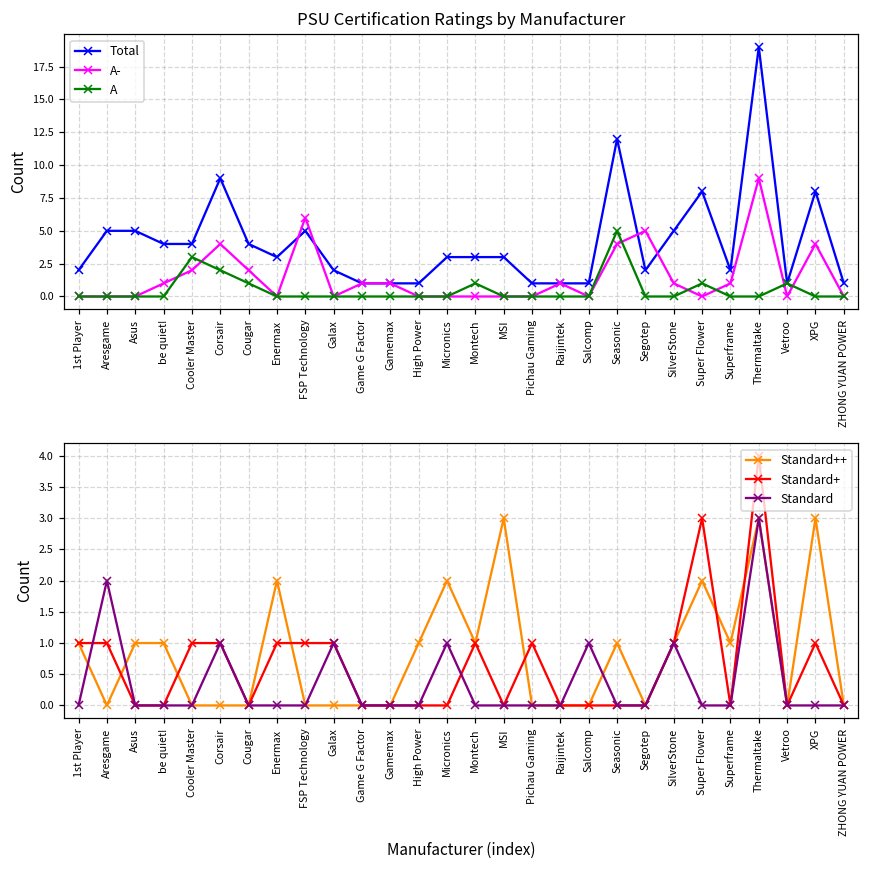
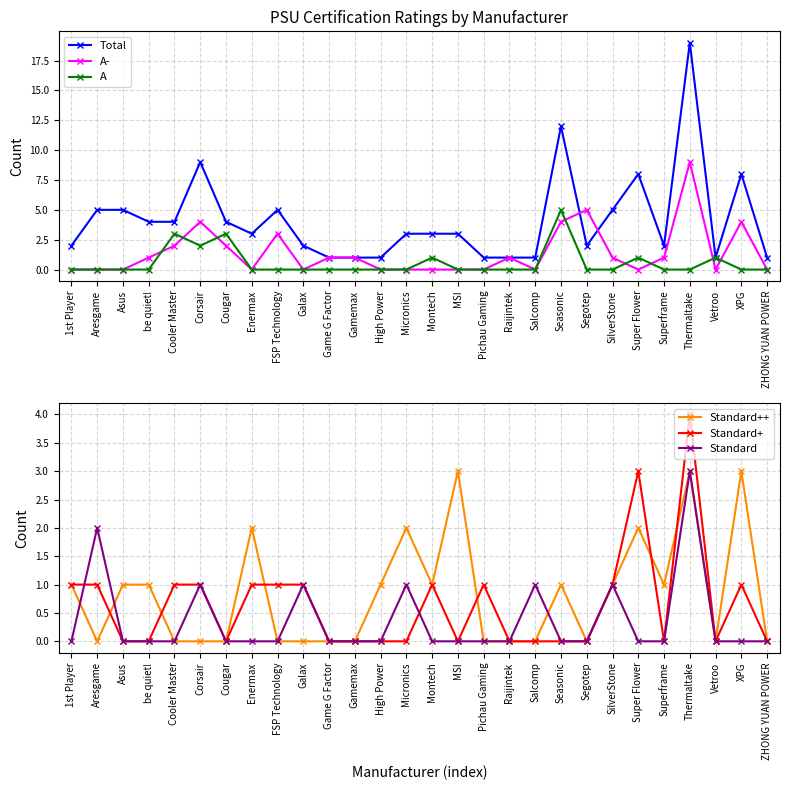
  {
    "PSU Certification Ratings by Manufacturer": {
      "Total": {
        "1st Player": 2,
        "Aresgame": 5,
        "Asus": 5,
        "be quiet!": 4,
        "Cooler Master": 4,
        "Corsair": 9,
        "Cougar": 4,
        "Enermax": 3,
        "FSP Technology": 5,
        "Galax": 2,
        "High Power": 1,
        "Micronics": 3,
        "Montech": 3,
        "MSI": 3,
        "Pichau Gaming": 1,
        "Salcomp": 1,
        "Seasonic": 12,
        "Segotep": 2,
        "SilverStone": 5,
        "Super Flower": 8,
        "Superframe": 2,
        "Thermaltake": 19,
        "XPG": 8,
        "ZHONG YUAN POWER": 1
      },
      "A-": {
        "be quiet!": 1,
        "Cooler Master": 2,
        "Corsair": 4,
        "Cougar": 2,
-       "FSP Technology": 6,
+       "FSP Technology": 3,
        "Montech": 0,
        "Seasonic": 4,
        "Segotep": 5,
        "SilverStone": 1,
        "Super Flower": 0,
        "Superframe": 1,
        "Thermaltake": 9,
        "Vetroo": 0,
        "XPG": 4
      },
      "A": {
        "be quiet!": 0,
        "Cooler Master": 3,
        "Corsair": 2,
-       "Cougar": 1,
+       "Cougar": 3,
        "FSP Technology": 0,
        "Game G Factor": 0,
        "Gamemax": 0,
        "Montech": 1,
        "Raijintek": 0,
        "Seasonic": 5,
        "Segotep": 0,
        "SilverStone": 0,
        "Super Flower": 1,
        "Superframe": 0,
        "Thermaltake": 0,
        "XPG": 0
      }
    }
  }
